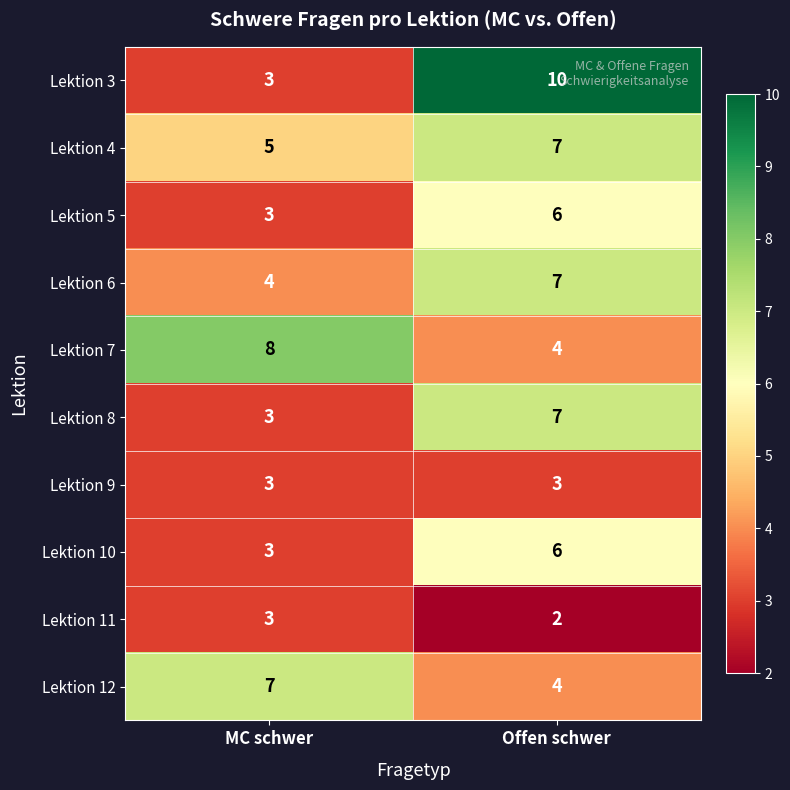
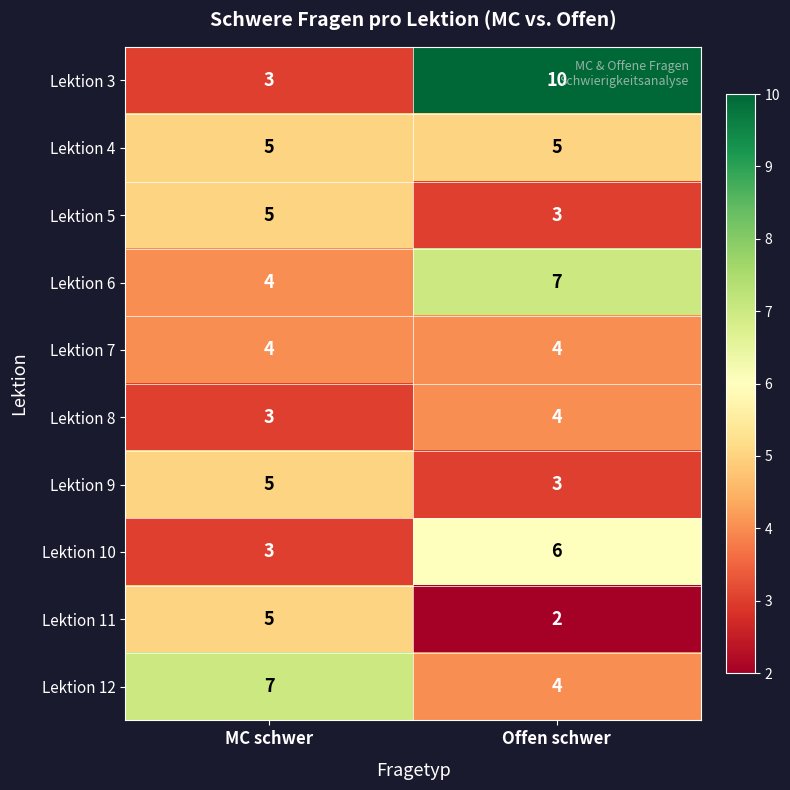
  {
    "Lektion 3": {
      "MC schwer": 3
    },
    "Lektion 4": {
      "MC schwer": 5,
-     "Offen schwer": 7
+     "Offen schwer": 5
    },
    "Lektion 5": {
-     "MC schwer": 3,
-     "Offen schwer": 6
+     "MC schwer": 5,
+     "Offen schwer": 3
    },
    "Lektion 6": {
      "MC schwer": 4,
      "Offen schwer": 7
    },
    "Lektion 7": {
-     "MC schwer": 8,
+     "MC schwer": 4,
      "Offen schwer": 4
    },
    "Lektion 8": {
      "MC schwer": 3,
-     "Offen schwer": 7
+     "Offen schwer": 4
    },
    "Lektion 9": {
-     "MC schwer": 3,
+     "MC schwer": 5,
      "Offen schwer": 3
    },
    "Lektion 10": {
      "MC schwer": 3,
      "Offen schwer": 6
    },
    "Lektion 11": {
-     "MC schwer": 3,
+     "MC schwer": 5,
      "Offen schwer": 2
    },
    "Lektion 12": {
      "MC schwer": 7,
      "Offen schwer": 4
    }
  }
